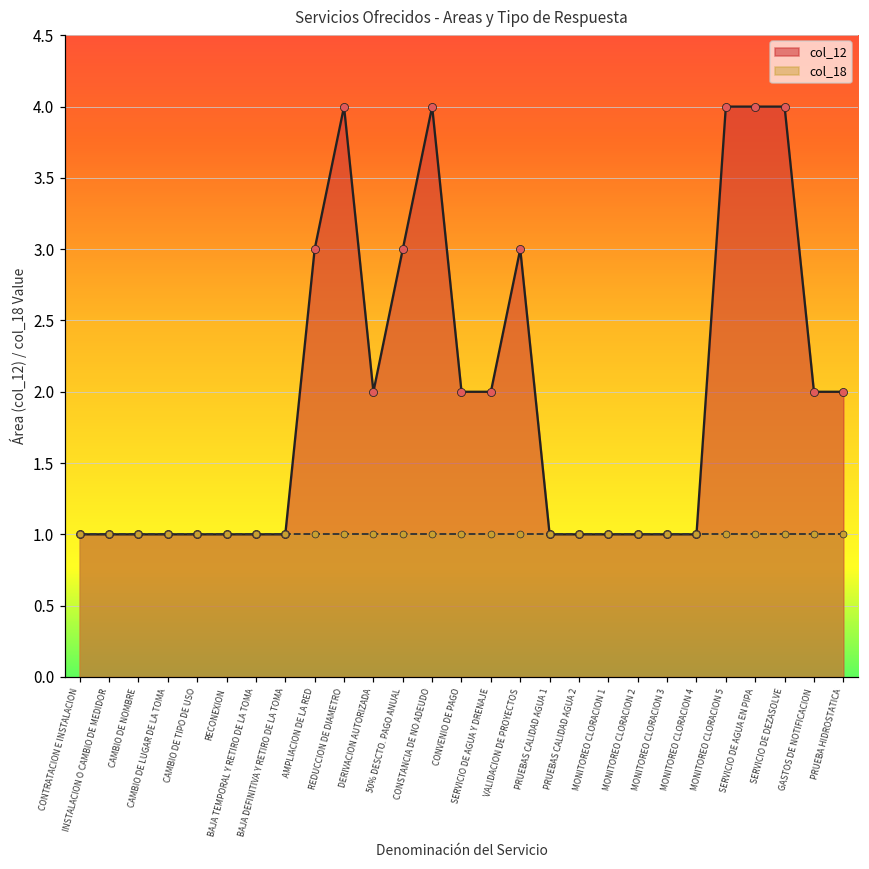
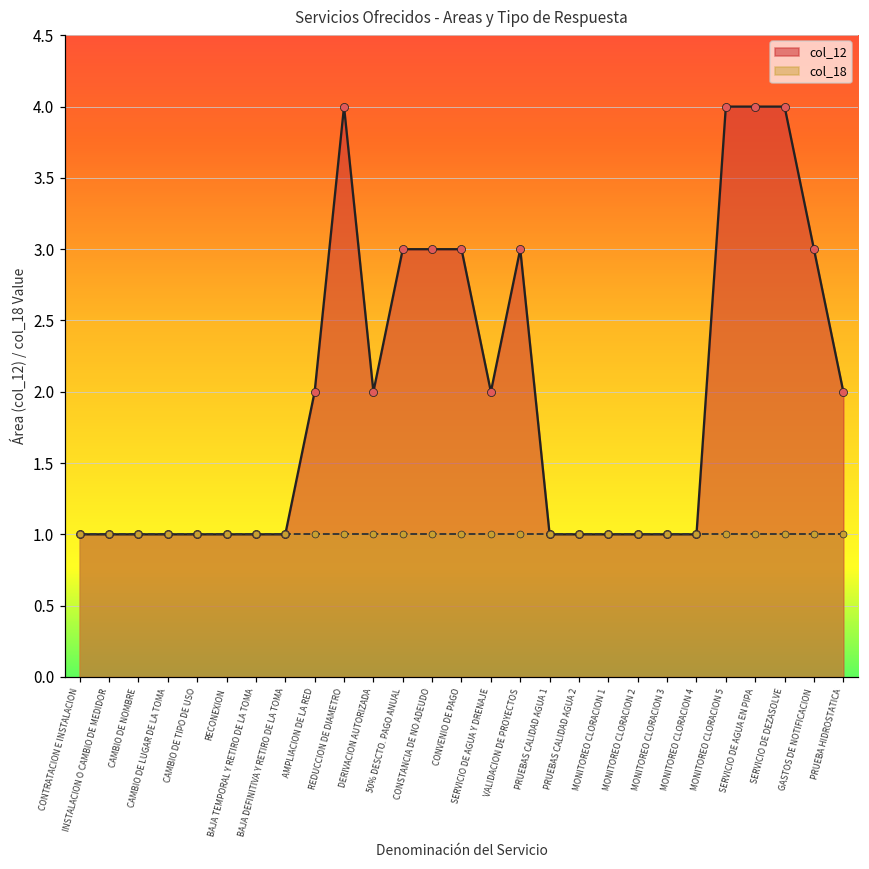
  {
    "col_12": {
-     "AMPLIACION DE LA RED": 3,
+     "AMPLIACION DE LA RED": 2,
      "REDUCCION DE DIAMETRO": 4,
      "DERIVACION AUTORIZADA": 2,
      "50% DESCTO. PAGO ANUAL": 3,
-     "CONSTANCIA DE NO ADEUDO": 4,
-     "CONVENIO DE PAGO": 2,
+     "CONSTANCIA DE NO ADEUDO": 3,
+     "CONVENIO DE PAGO": 3,
      "SERVICIO DE AGUA Y DRENAJE": 2,
      "VALIDACION DE PROYECTOS": 3,
      "MONITOREO CLORACION 5": 4,
      "SERVICIO DE AGUA EN PIPA": 4,
      "SERVICIO DE DEZASOLVE": 4,
-     "GASTOS DE NOTIFICACION": 2,
+     "GASTOS DE NOTIFICACION": 3,
      "PRUEBA HIDROSTATICA": 2
    },
    "col_18": {
      "AMPLIACION DE LA RED": 1,
      "REDUCCION DE DIAMETRO": 1,
      "DERIVACION AUTORIZADA": 1,
      "50% DESCTO. PAGO ANUAL": 1,
      "CONSTANCIA DE NO ADEUDO": 1,
      "CONVENIO DE PAGO": 1,
      "SERVICIO DE AGUA Y DRENAJE": 1,
      "VALIDACION DE PROYECTOS": 1,
      "MONITOREO CLORACION 5": 1,
      "SERVICIO DE AGUA EN PIPA": 1,
      "SERVICIO DE DEZASOLVE": 1,
      "GASTOS DE NOTIFICACION": 1,
      "PRUEBA HIDROSTATICA": 1
    }
  }
